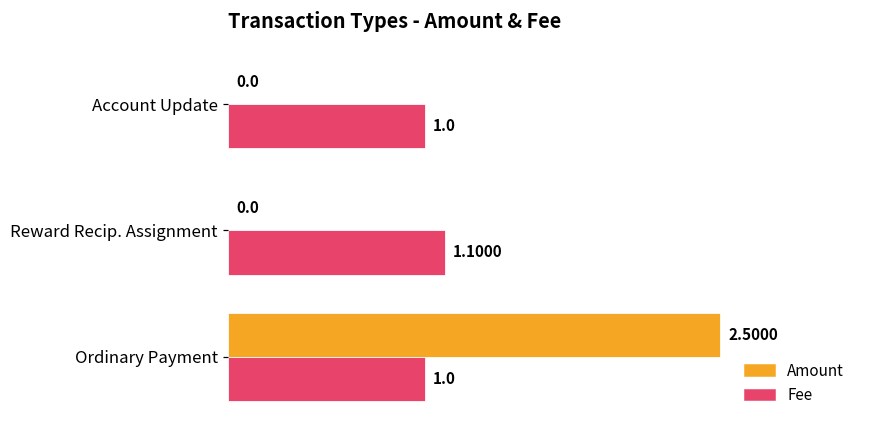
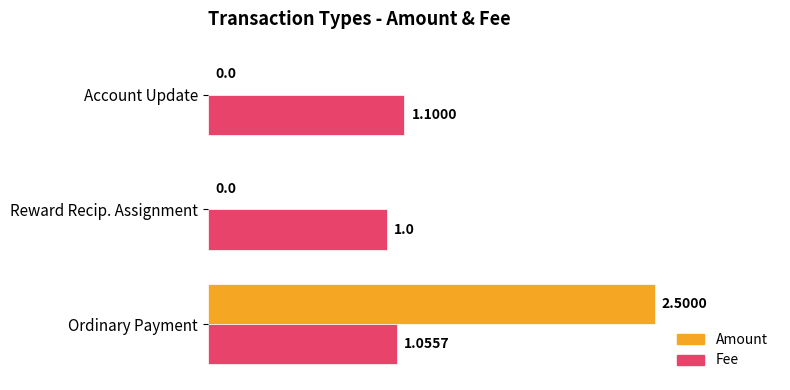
  {
    "Amount": {
      "Account Update": 0.0,
      "Reward Recip. Assignment": 0.0,
      "Ordinary Payment": 2.5000
    },
    "Fee": {
-     "Account Update": 1.0,
-     "Reward Recip. Assignment": 1.1000,
-     "Ordinary Payment": 1.0
+     "Account Update": 1.1000,
+     "Reward Recip. Assignment": 1.0,
+     "Ordinary Payment": 1.0557
    }
  }
